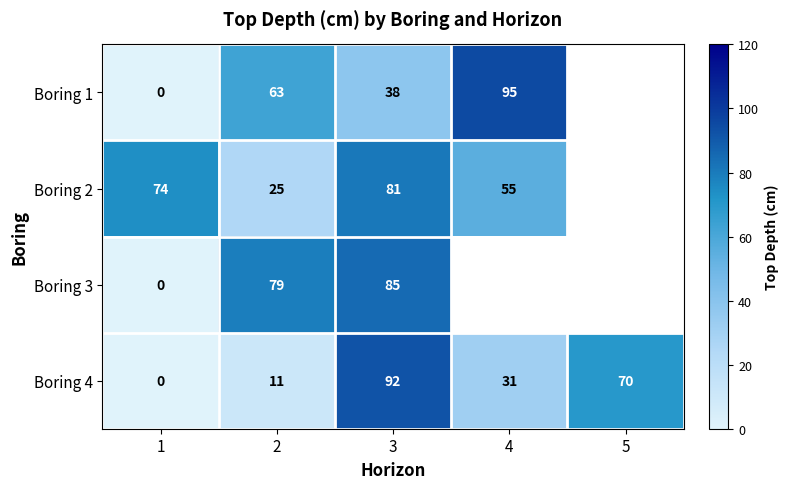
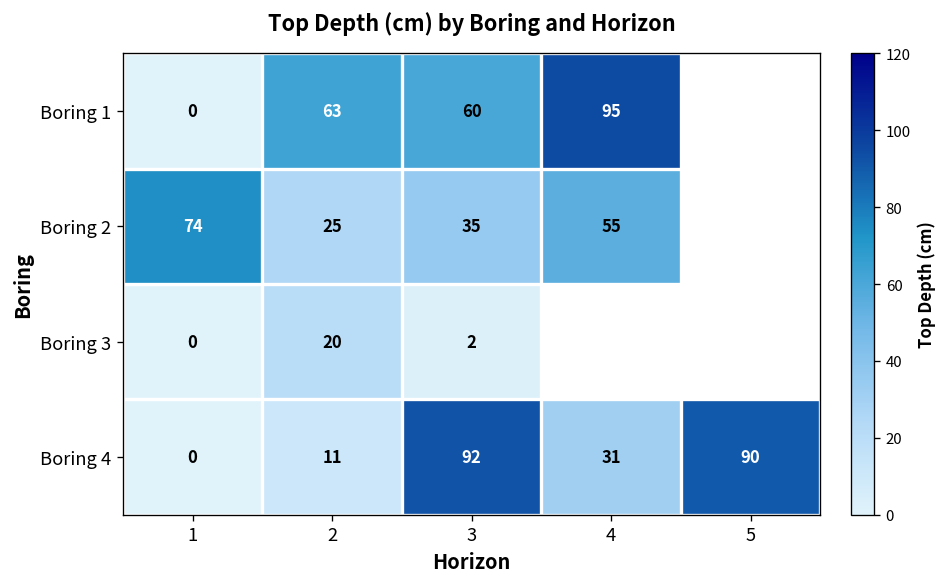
  {
    "Boring 1": {
      "1": 0,
      "2": 63,
-     "3": 38,
+     "3": 60,
      "4": 95
    },
    "Boring 2": {
      "1": 74,
      "2": 25,
-     "3": 81,
+     "3": 35,
      "4": 55
    },
    "Boring 3": {
      "1": 0,
-     "2": 79,
-     "3": 85
+     "2": 20,
+     "3": 2
    },
    "Boring 4": {
      "1": 0,
      "2": 11,
      "3": 92,
      "4": 31,
-     "5": 70
+     "5": 90
    }
  }
